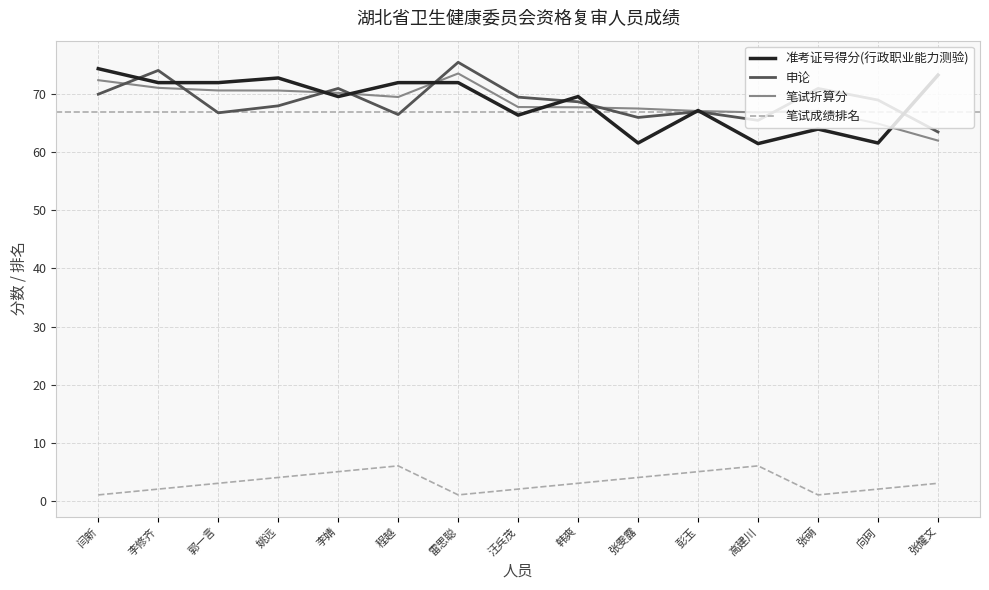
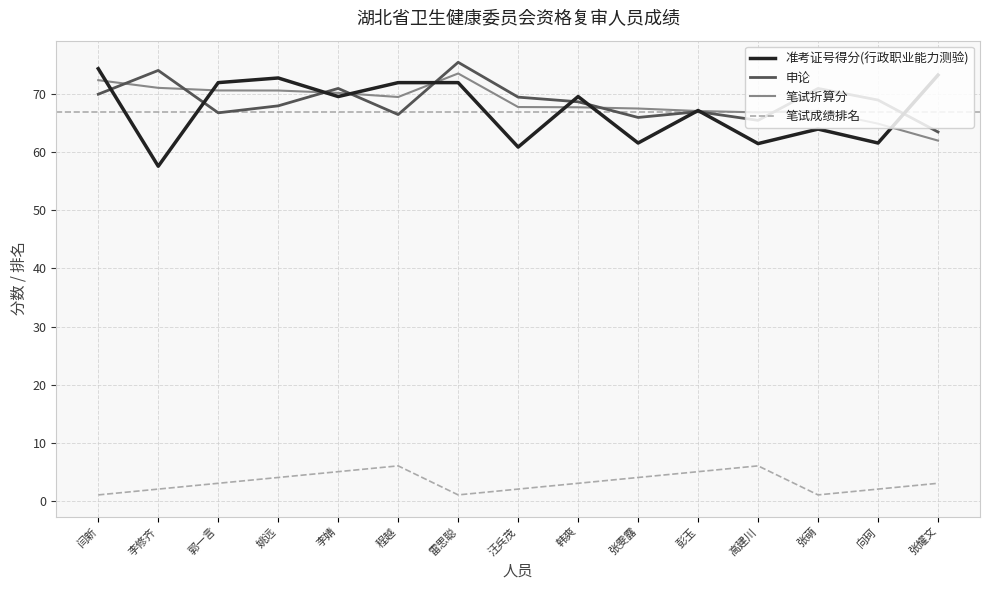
  {
    "准考证号得分(行政职业能力测验)": {
      "闫新": 74,
-     "李修齐": 72,
+     "李修齐": 58,
      "郭一言": 72,
      "姚远": 73,
      "李婧": 70,
      "程越": 72,
      "雷思聪": 72,
-     "汪兵茂": 66,
+     "汪兵茂": 61,
      "韩爽": 70,
      "张雯露": 62,
      "高建川": 62,
      "张萌": 64,
      "向珂": 62
    },
    "申论": {
      "闫新": 70,
      "李修齐": 74,
      "郭一言": 67,
      "姚远": 68,
      "李婧": 71,
      "程越": 67,
      "雷思聪": 76,
      "汪兵茂": 70,
      "韩爽": 69,
      "张雯露": 66,
      "张耀文": 64
    }
  }
